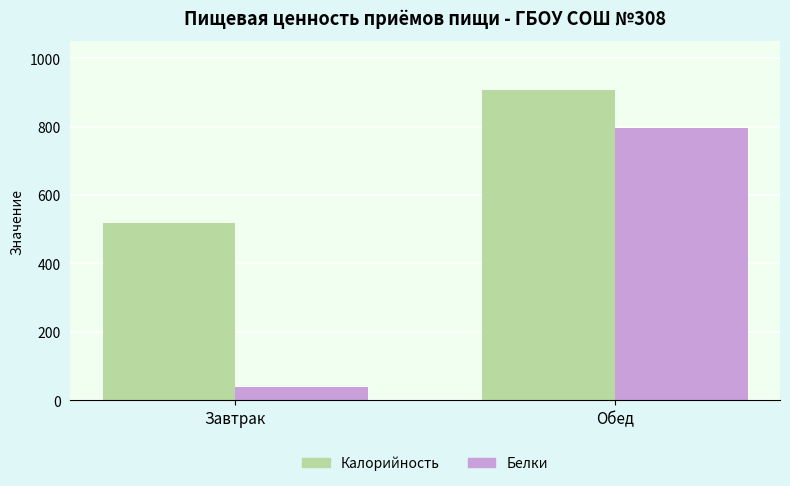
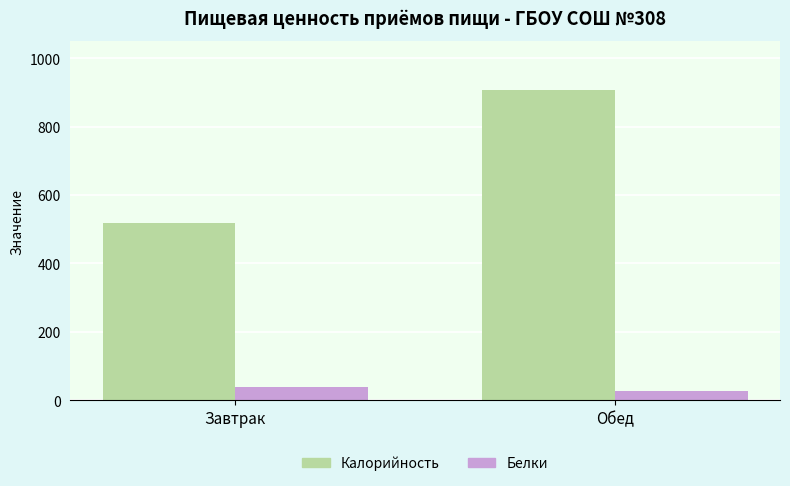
  {
    "Калорийность": {
      "Завтрак": 520,
      "Обед": 910
    },
    "Белки": {
      "Завтрак": 40,
-     "Обед": 800
+     "Обед": 30
    }
  }
